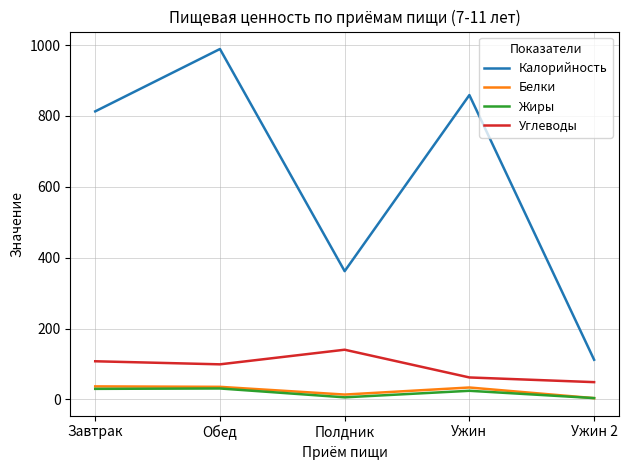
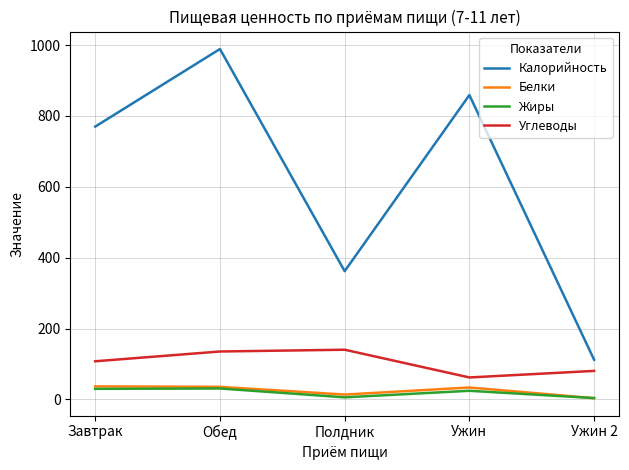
  {
    "Калорийность": {
-     "Завтрак": 810,
+     "Завтрак": 770,
      "Обед": 990,
      "Полдник": 360,
      "Ужин": 860,
      "Ужин 2": 110
    },
    "Белки": {
      "Полдник": 10,
      "Ужин": 30
    },
    "Жиры": {
      "Полдник": 10,
      "Ужин": 20
    },
    "Углеводы": {
      "Завтрак": 110,
-     "Обед": 100,
+     "Обед": 140,
      "Полдник": 140,
      "Ужин": 60,
-     "Ужин 2": 50
+     "Ужин 2": 80
    }
  }
